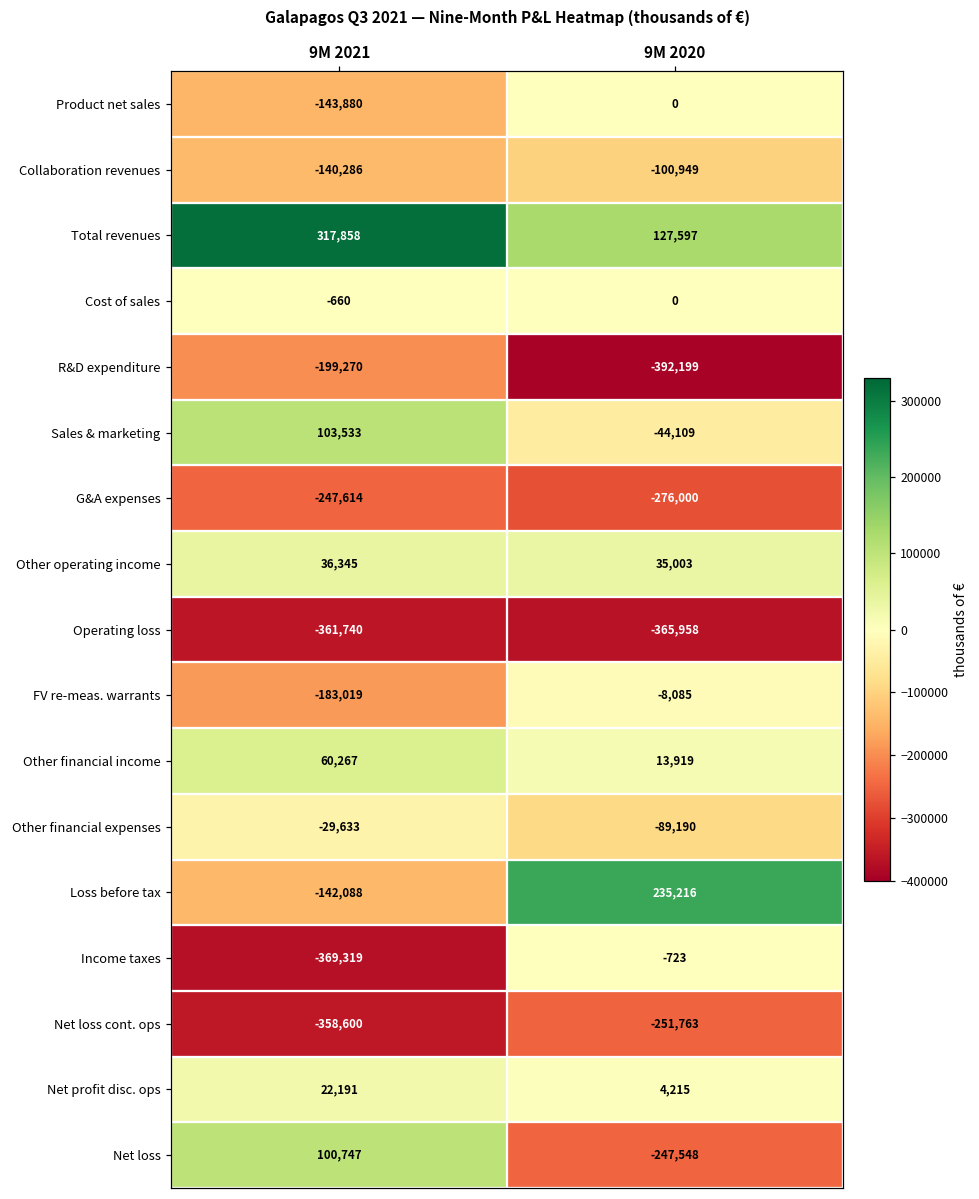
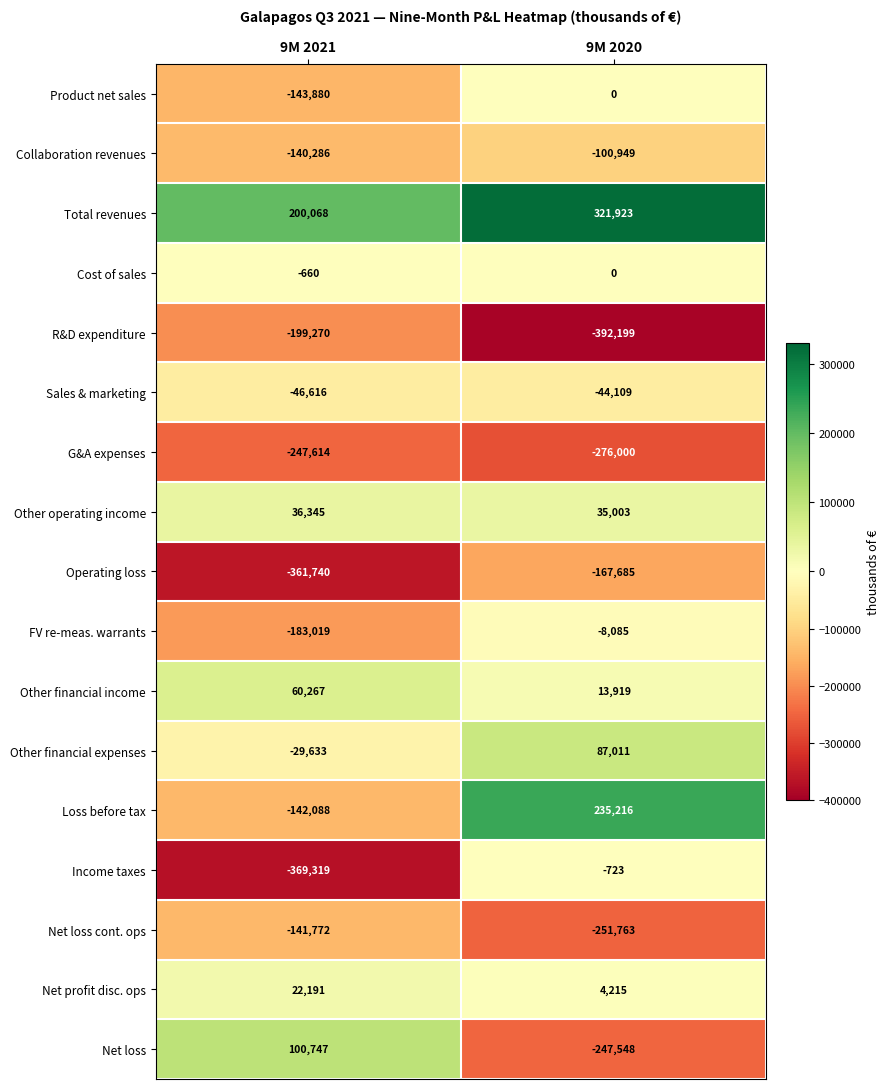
  {
    "Product net sales": {
      "9M 2021": "-143,880",
      "9M 2020": "0"
    },
    "Collaboration revenues": {
      "9M 2021": "-140,286",
      "9M 2020": "-100,949"
    },
    "Total revenues": {
-     "9M 2021": "317,858",
-     "9M 2020": "127,597"
+     "9M 2021": "200,068",
+     "9M 2020": "321,923"
    },
    "Cost of sales": {
      "9M 2021": "-660",
      "9M 2020": "0"
    },
    "R&D expenditure": {
      "9M 2021": "-199,270",
      "9M 2020": "-392,199"
    },
    "Sales & marketing": {
-     "9M 2021": "103,533",
+     "9M 2021": "-46,616",
      "9M 2020": "-44,109"
    },
    "G&A expenses": {
      "9M 2021": "-247,614",
      "9M 2020": "-276,000"
    },
    "Other operating income": {
      "9M 2021": "36,345",
      "9M 2020": "35,003"
    },
    "Operating loss": {
      "9M 2021": "-361,740",
-     "9M 2020": "-365,958"
+     "9M 2020": "-167,685"
    },
    "FV re-meas. warrants": {
      "9M 2021": "-183,019",
      "9M 2020": "-8,085"
    },
    "Other financial income": {
      "9M 2021": "60,267",
      "9M 2020": "13,919"
    },
    "Other financial expenses": {
      "9M 2021": "-29,633",
-     "9M 2020": "-89,190"
+     "9M 2020": "87,011"
    },
    "Loss before tax": {
      "9M 2021": "-142,088",
      "9M 2020": "235,216"
    },
    "Income taxes": {
      "9M 2021": "-369,319",
      "9M 2020": "-723"
    },
    "Net loss cont. ops": {
-     "9M 2021": "-358,600",
+     "9M 2021": "-141,772",
      "9M 2020": "-251,763"
    },
    "Net profit disc. ops": {
      "9M 2021": "22,191",
      "9M 2020": "4,215"
    },
    "Net loss": {
      "9M 2021": "100,747",
      "9M 2020": "-247,548"
    }
  }
